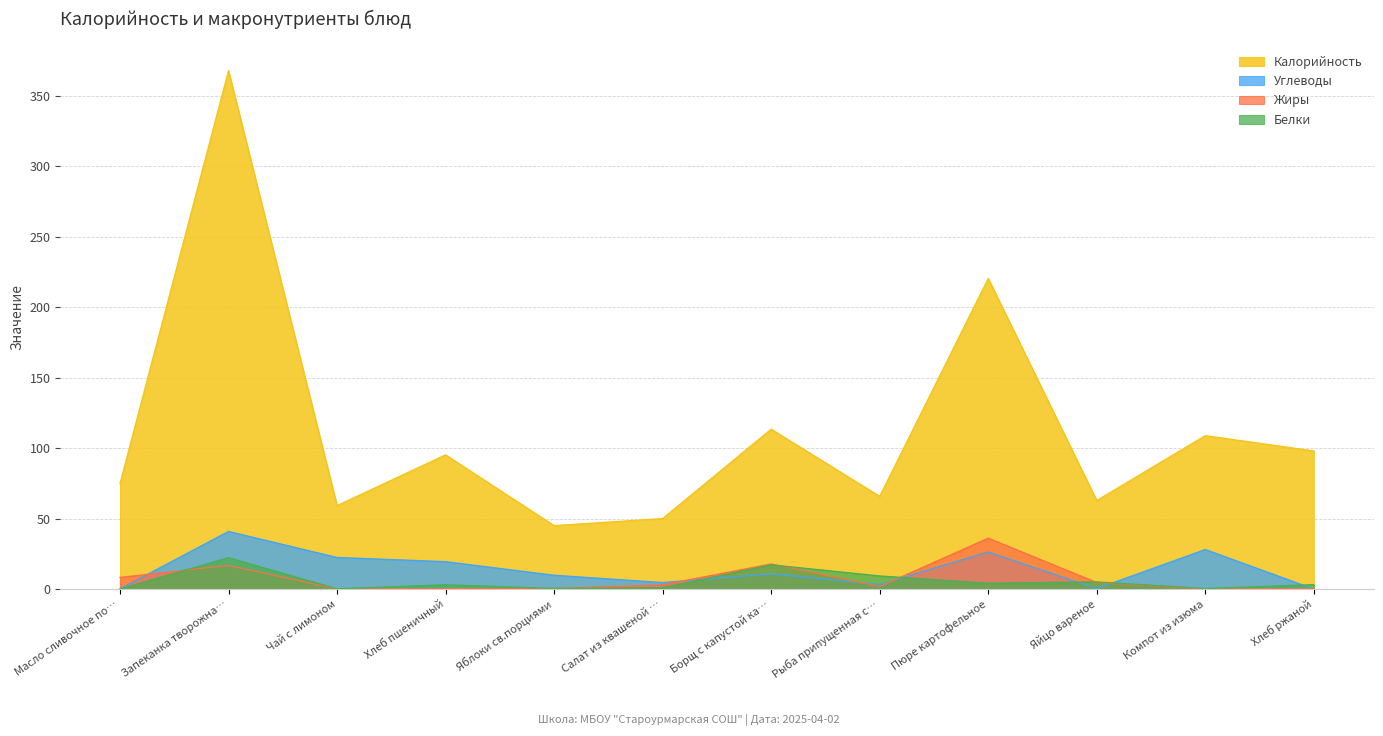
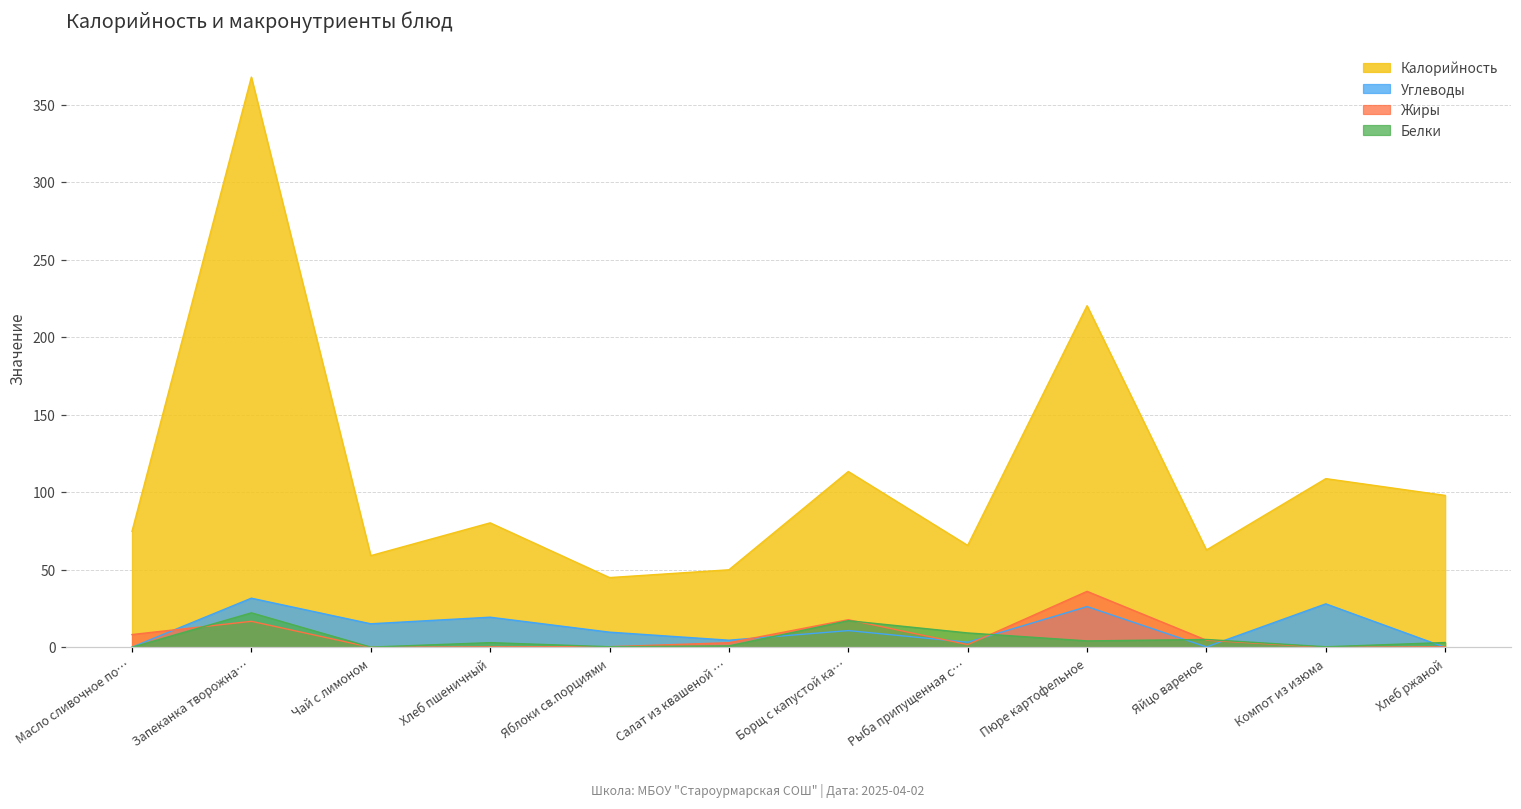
  {
    "Калорийность": {
      "Масло сливочное по…": 75,
      "Запеканка творожна…": 368,
      "Чай с лимоном": 59,
-     "Хлеб пшеничный": 95,
+     "Хлеб пшеничный": 80,
      "Яблоки св.порциями": 45,
      "Салат из квашеной …": 50,
      "Борщ с капустой ка…": 113,
      "Рыба припущенная с…": 66,
      "Пюре картофельное": 220,
      "Яйцо вареное": 63,
      "Компот из изюма": 109,
      "Хлеб ржаной": 98
    },
    "Углеводы": {
-     "Запеканка творожна…": 41,
-     "Чай с лимоном": 22,
+     "Запеканка творожна…": 32,
+     "Чай с лимоном": 15,
      "Хлеб пшеничный": 19,
      "Яблоки св.порциями": 10,
      "Борщ с капустой ка…": 11,
      "Пюре картофельное": 26,
      "Яйцо вареное": 0,
      "Компот из изюма": 28
    },
    "Жиры": {
      "Масло сливочное по…": 8,
      "Запеканка творожна…": 17,
      "Хлеб пшеничный": 0,
      "Пюре картофельное": 36
    },
    "Белки": {
      "Запеканка творожна…": 22,
      "Хлеб пшеничный": 3,
      "Салат из квашеной …": 1,
      "Рыба припущенная с…": 9,
      "Пюре картофельное": 4,
      "Хлеб ржаной": 3
    }
  }
